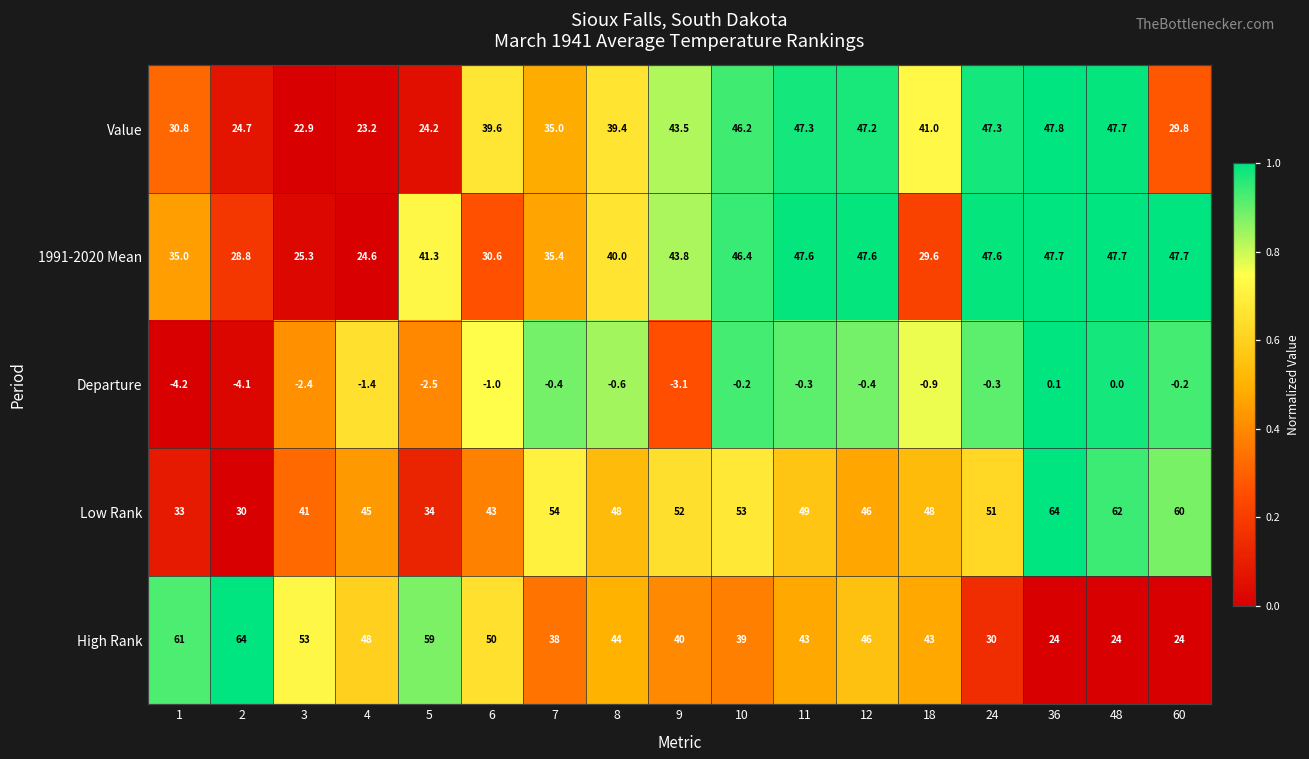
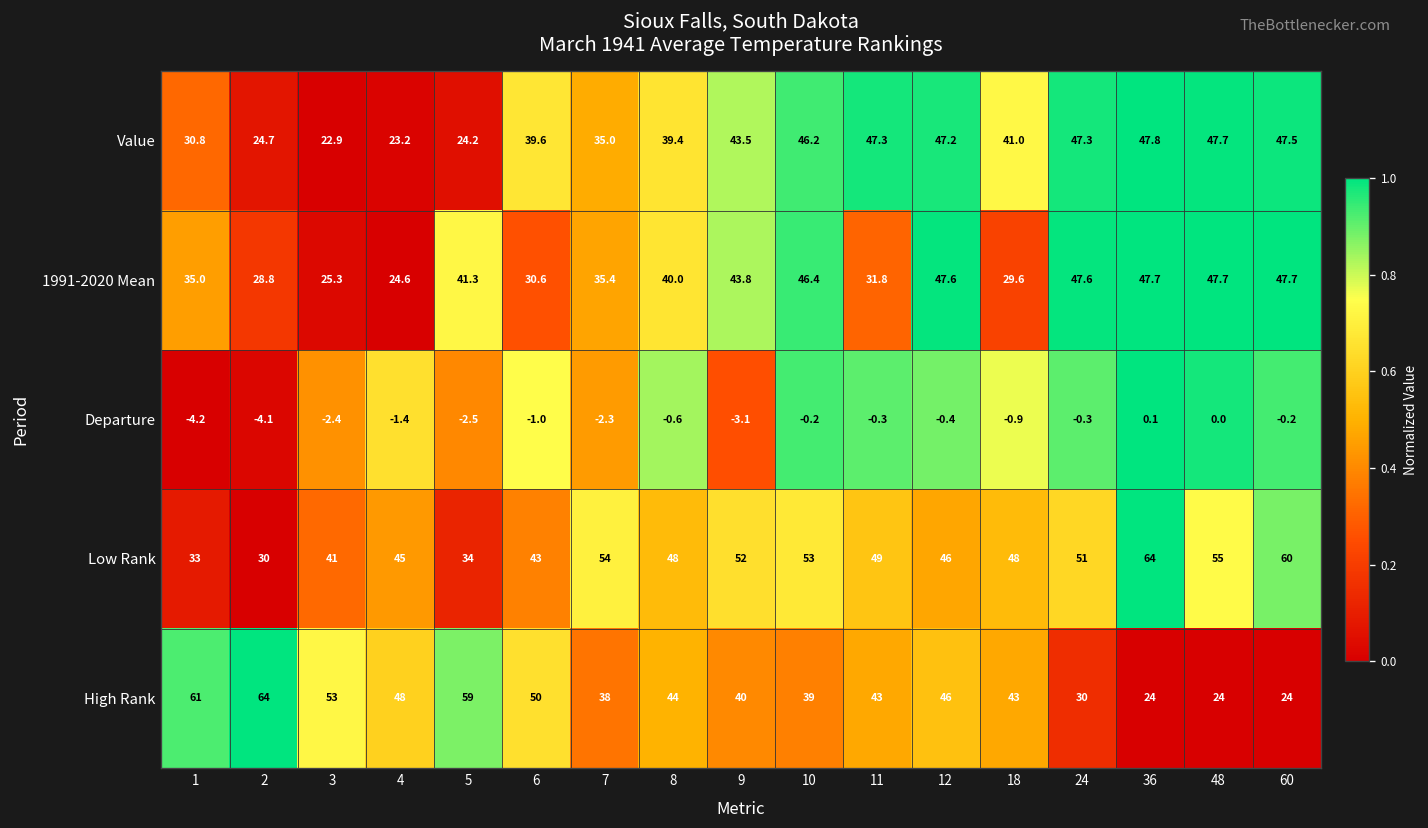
  {
    "Value": {
      "1": 30.8,
      "2": 24.7,
      "3": 22.9,
      "4": 23.2,
      "5": 24.2,
      "6": 39.6,
      "7": 35.0,
      "8": 39.4,
      "9": 43.5,
      "10": 46.2,
      "11": 47.3,
      "12": 47.2,
      "18": 41.0,
      "24": 47.3,
      "36": 47.8,
      "48": 47.7,
-     "60": 29.8
+     "60": 47.5
    },
    "1991-2020 Mean": {
      "1": 35.0,
      "2": 28.8,
      "3": 25.3,
      "4": 24.6,
      "5": 41.3,
      "6": 30.6,
      "7": 35.4,
      "8": 40.0,
      "9": 43.8,
      "10": 46.4,
-     "11": 47.6,
+     "11": 31.8,
      "12": 47.6,
      "18": 29.6,
      "24": 47.6,
      "36": 47.7,
      "48": 47.7,
      "60": 47.7
    },
    "Departure": {
      "1": -4.2,
      "2": -4.1,
      "3": -2.4,
      "4": -1.4,
      "5": -2.5,
      "6": -1.0,
-     "7": -0.4,
+     "7": -2.3,
      "8": -0.6,
      "9": -3.1,
      "10": -0.2,
      "11": -0.3,
      "12": -0.4,
      "18": -0.9,
      "24": -0.3,
      "36": 0.1,
      "48": 0.0,
      "60": -0.2
    },
    "Low Rank": {
      "1": 33,
      "2": 30,
      "3": 41,
      "4": 45,
      "5": 34,
      "6": 43,
      "7": 54,
      "8": 48,
      "9": 52,
      "10": 53,
      "11": 49,
      "12": 46,
      "18": 48,
      "24": 51,
      "36": 64,
-     "48": 62,
+     "48": 55,
      "60": 60
    },
    "High Rank": {
      "1": 61,
      "2": 64,
      "3": 53,
      "4": 48,
      "5": 59,
      "6": 50,
      "7": 38,
      "8": 44,
      "9": 40,
      "10": 39,
      "11": 43,
      "12": 46,
      "18": 43,
      "24": 30,
      "36": 24,
      "48": 24,
      "60": 24
    }
  }
